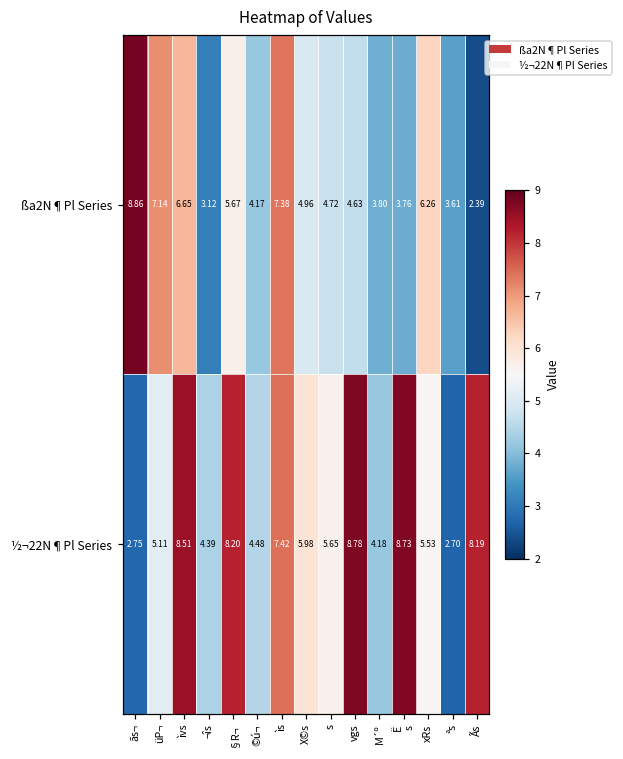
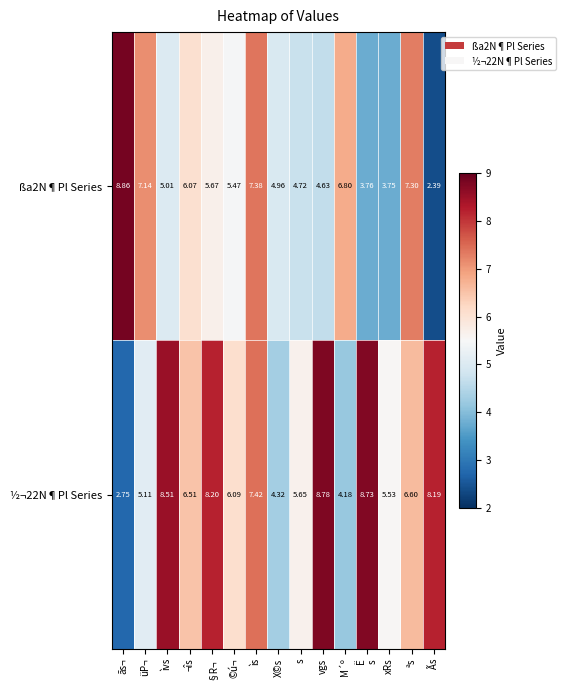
  {
    "ßa2N¶Pl Series": {
      "ãs¬": 8.86,
      "üP¬": 7.14,
-     "ìvs": 6.65,
-     "¬îs": 3.12,
+     "ìvs": 5.01,
+     "¬îs": 6.07,
      "§R¬": 5.67,
-     "©ú¬": 4.17,
+     "©ú¬": 5.47,
      "ìs": 7.38,
      "X©s": 4.96,
      "s": 4.72,
      "vgs": 4.63,
-     "M´º": 3.80,
+     "M´º": 6.80,
      "Ë s": 3.76,
-     "xRs": 6.26,
-     "ªs": 3.61,
+     "xRs": 3.75,
+     "ªs": 7.30,
      "Ãs": 2.39
    },
    "½¬22N¶Pl Series": {
      "ãs¬": 2.75,
      "üP¬": 5.11,
      "ìvs": 8.51,
-     "¬îs": 4.39,
+     "¬îs": 6.51,
      "§R¬": 8.20,
-     "©ú¬": 4.48,
+     "©ú¬": 6.09,
      "ìs": 7.42,
-     "X©s": 5.98,
+     "X©s": 4.32,
      "s": 5.65,
      "vgs": 8.78,
      "M´º": 4.18,
      "Ë s": 8.73,
      "xRs": 5.53,
-     "ªs": 2.70,
+     "ªs": 6.60,
      "Ãs": 8.19
    }
  }
